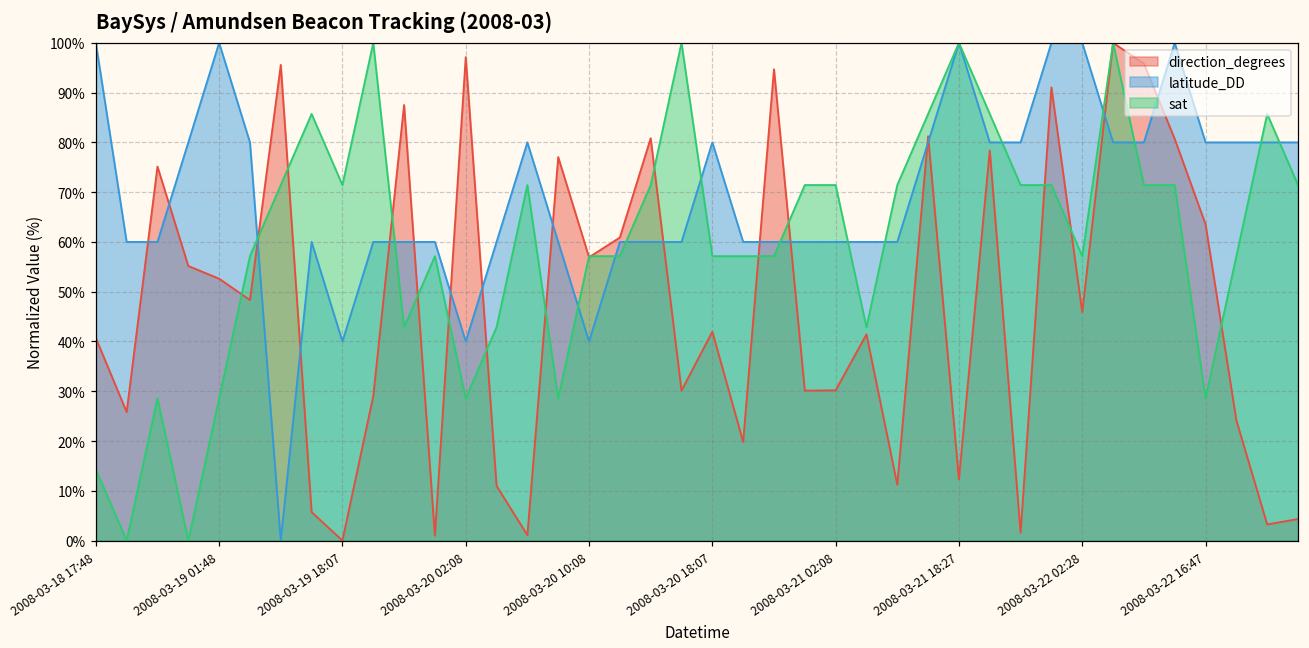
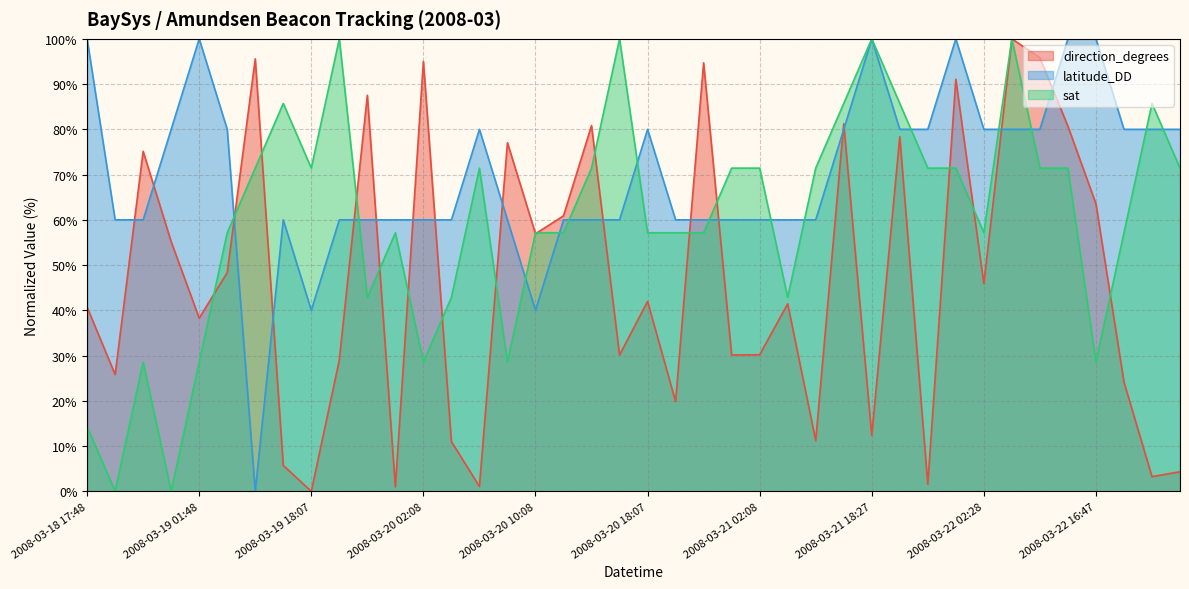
  {
    "direction_degrees": {
      "2008-03-18 17:48": "41%",
-     "2008-03-19 01:48": "53%",
+     "2008-03-19 01:48": "38%",
      "2008-03-19 18:07": "0%",
-     "2008-03-20 02:08": "97%",
+     "2008-03-20 02:08": "95%",
      "2008-03-20 18:07": "42%",
      "2008-03-21 02:08": "30%",
      "2008-03-21 18:27": "12%",
      "2008-03-22 02:28": "46%",
      "2008-03-22 16:47": "64%"
    },
    "latitude_DD": {
      "2008-03-18 17:48": "100%",
      "2008-03-19 01:48": "100%",
      "2008-03-19 18:07": "40%",
-     "2008-03-20 02:08": "40%",
+     "2008-03-20 02:08": "60%",
      "2008-03-20 10:08": "40%",
      "2008-03-20 18:07": "80%",
      "2008-03-21 02:08": "60%",
-     "2008-03-22 02:28": "100%",
-     "2008-03-22 16:47": "80%"
+     "2008-03-22 02:28": "80%",
+     "2008-03-22 16:47": "100%"
    },
    "sat": {
      "2008-03-18 17:48": "14%",
      "2008-03-19 01:48": "29%",
      "2008-03-19 18:07": "71%",
      "2008-03-20 02:08": "29%",
      "2008-03-20 18:07": "57%",
      "2008-03-21 02:08": "71%",
      "2008-03-22 02:28": "57%",
      "2008-03-22 16:47": "29%"
    }
  }
